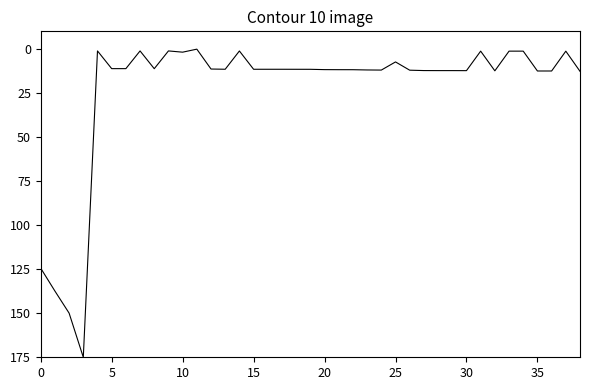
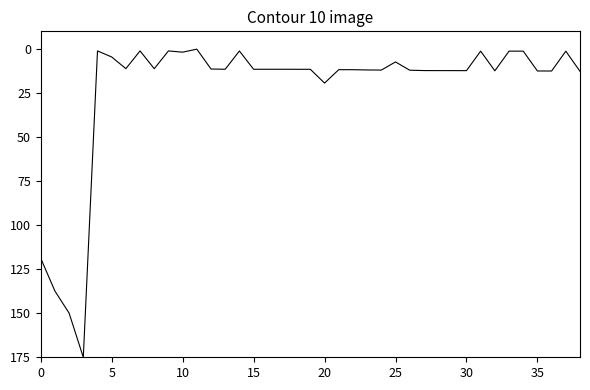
  {
-   "0": 124,
-   "5": 11,
+   "0": 119,
+   "5": 5,
    "10": 2,
    "15": 12,
-   "20": 12,
+   "20": 19,
    "25": 7,
    "30": 12,
    "35": 13
  }
